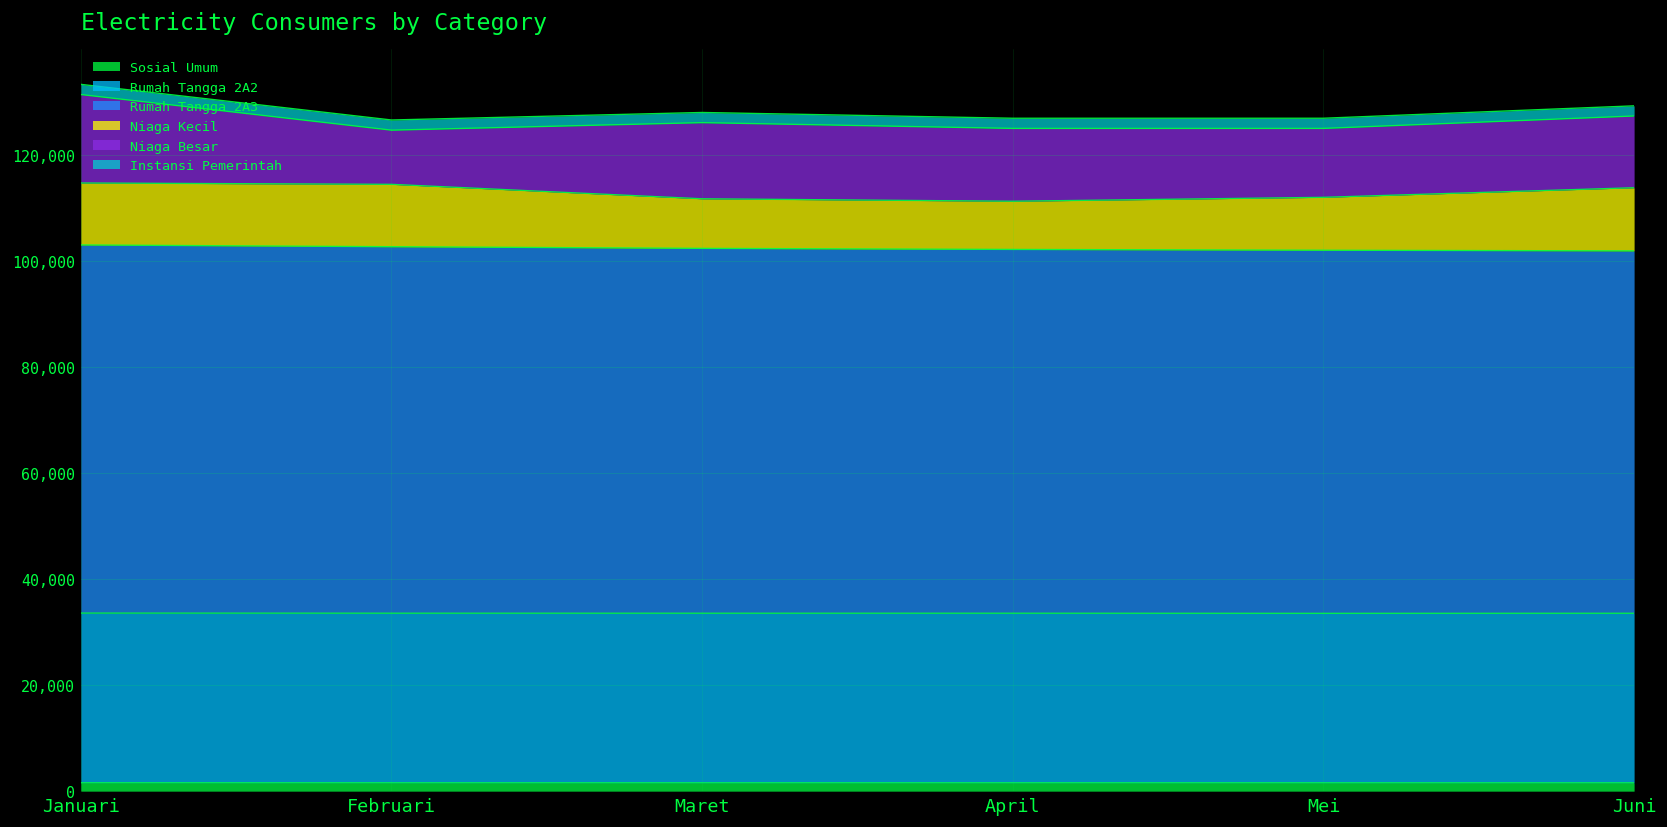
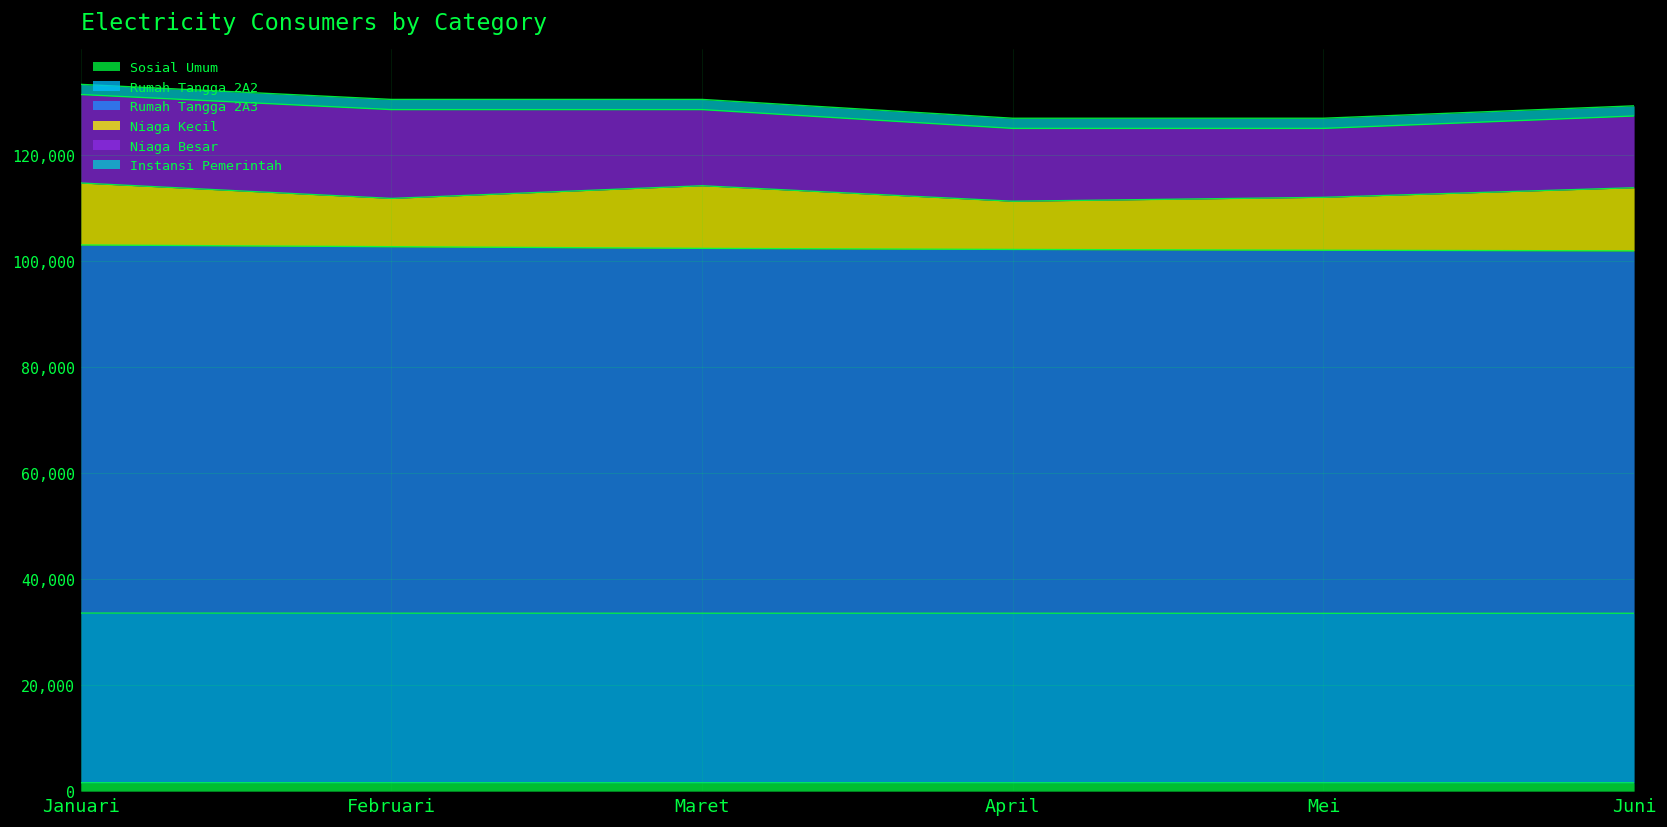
  {
    "Sosial Umum": {
      "Januari": "2,000",
      "Februari": "2,000",
      "Maret": "2,000",
      "April": "2,000",
      "Mei": "2,000",
      "Juni": "2,000"
    },
    "Niaga Kecil": {
      "Januari": "12,000",
-     "Februari": "12,000",
-     "Maret": "9,000",
+     "Februari": "9,000",
+     "Maret": "12,000",
      "April": "9,000",
      "Mei": "10,000",
      "Juni": "12,000"
    },
    "Niaga Besar": {
      "Januari": "17,000",
-     "Februari": "10,000",
+     "Februari": "17,000",
      "Maret": "14,000",
      "April": "14,000",
      "Mei": "13,000",
      "Juni": "14,000"
    }
  }
